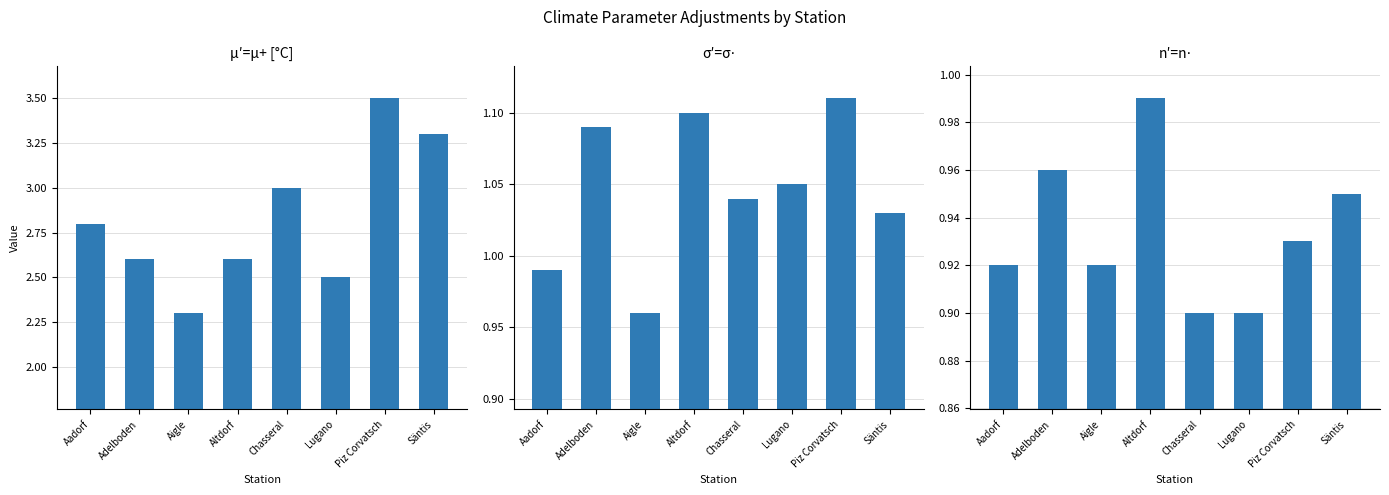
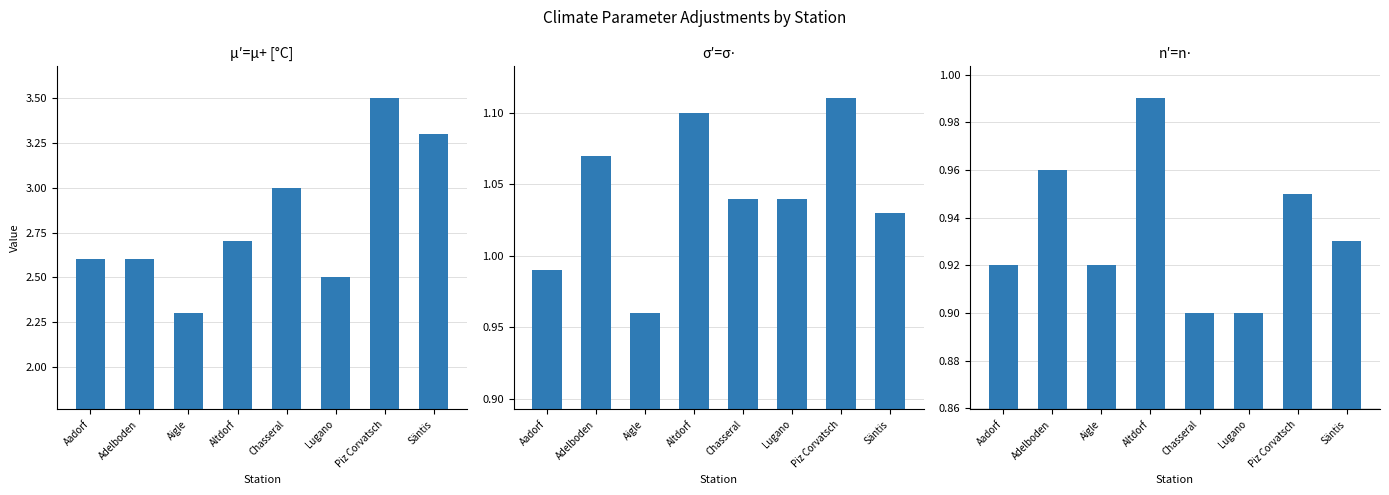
  {
    "μ′=μ+ [°C]": {
-     "Aadorf": 2.8,
+     "Aadorf": 2.6,
      "Adelboden": 2.6,
      "Aigle": 2.3,
-     "Altdorf": 2.6,
+     "Altdorf": 2.7,
      "Chasseral": 3.0,
      "Lugano": 2.5,
      "Piz Corvatsch": 3.5,
      "Säntis": 3.3
    },
    "σ′=σ⋅": {
      "Aadorf": 0.99,
-     "Adelboden": 1.09,
+     "Adelboden": 1.07,
      "Aigle": 0.96,
      "Altdorf": 1.10,
      "Chasseral": 1.04,
-     "Lugano": 1.05,
+     "Lugano": 1.04,
      "Piz Corvatsch": 1.11,
      "Säntis": 1.03
    },
    "n′=n⋅": {
      "Aadorf": 0.92,
      "Adelboden": 0.96,
      "Aigle": 0.92,
      "Altdorf": 0.99,
      "Chasseral": 0.90,
      "Lugano": 0.90,
-     "Piz Corvatsch": 0.93,
-     "Säntis": 0.95
+     "Piz Corvatsch": 0.95,
+     "Säntis": 0.93
    }
  }
